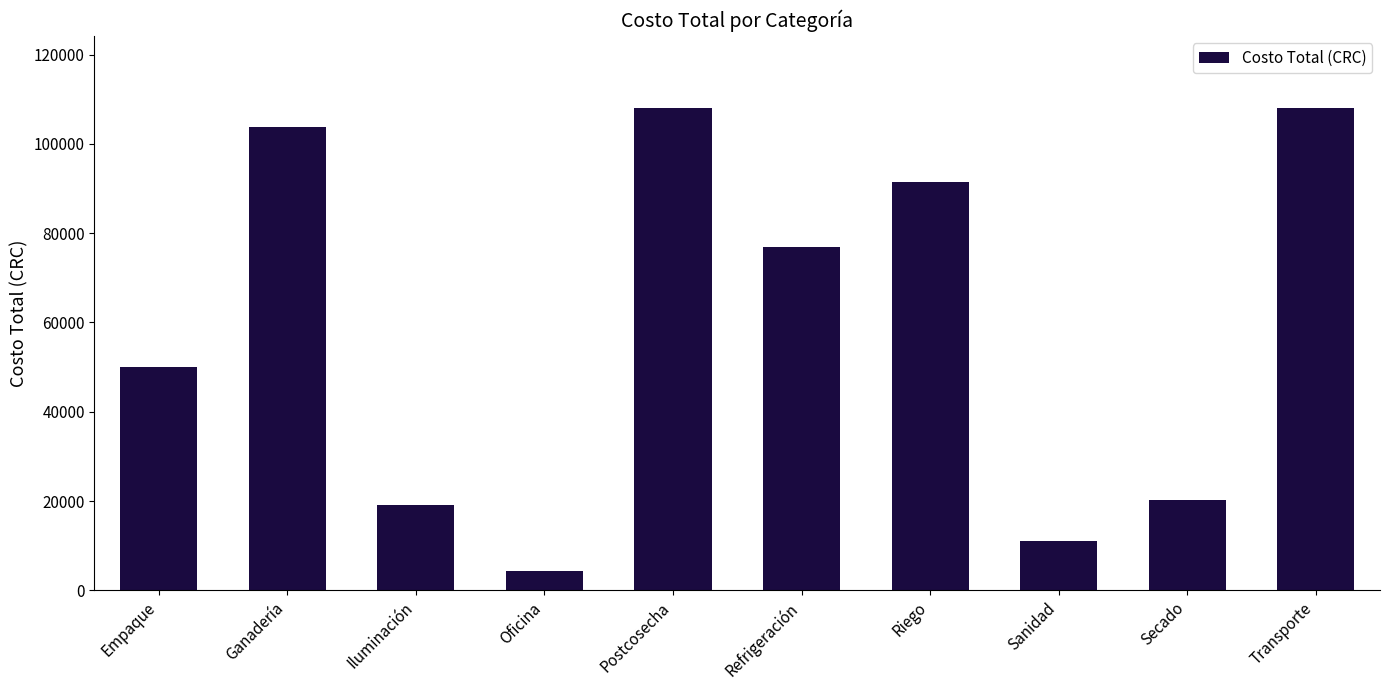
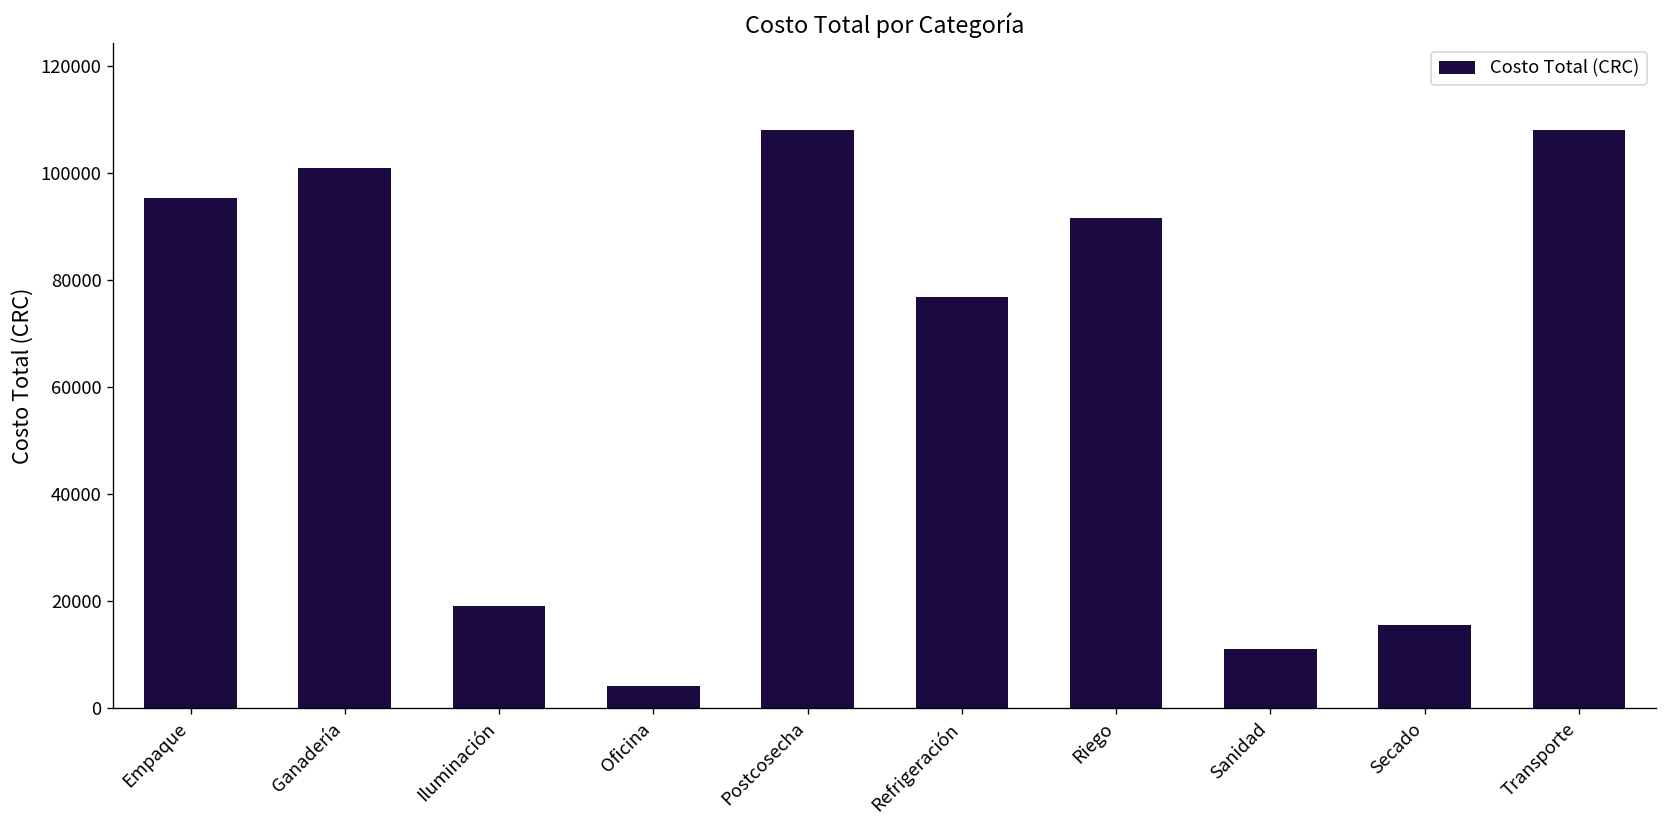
  {
-   "Empaque": 50000,
-   "Ganadería": 104000,
+   "Empaque": 95000,
+   "Ganadería": 101000,
    "Iluminación": 19000,
    "Oficina": 4000,
    "Postcosecha": 108000,
    "Refrigeración": 77000,
    "Riego": 92000,
    "Sanidad": 11000,
-   "Secado": 20000,
+   "Secado": 16000,
    "Transporte": 108000
  }
